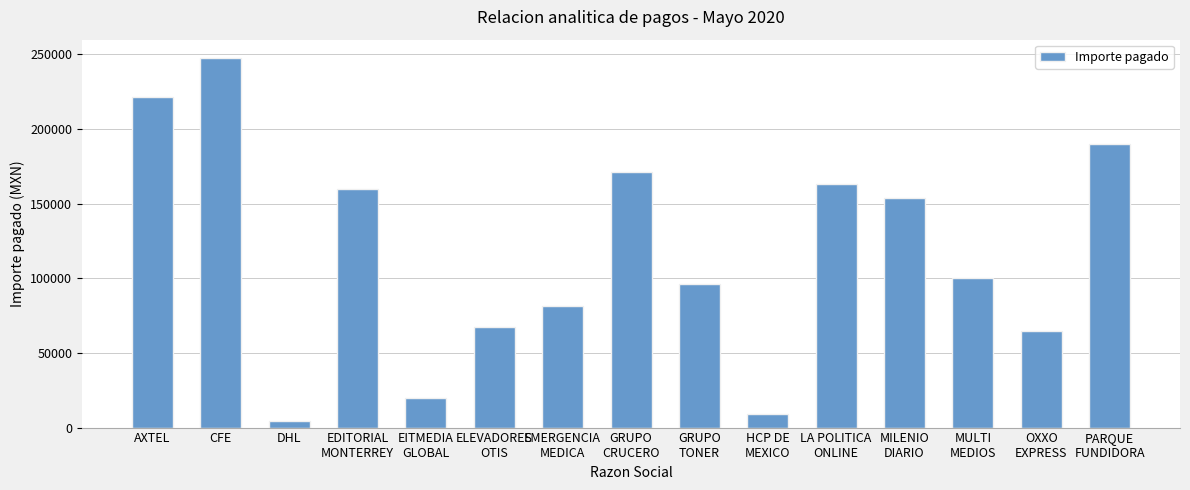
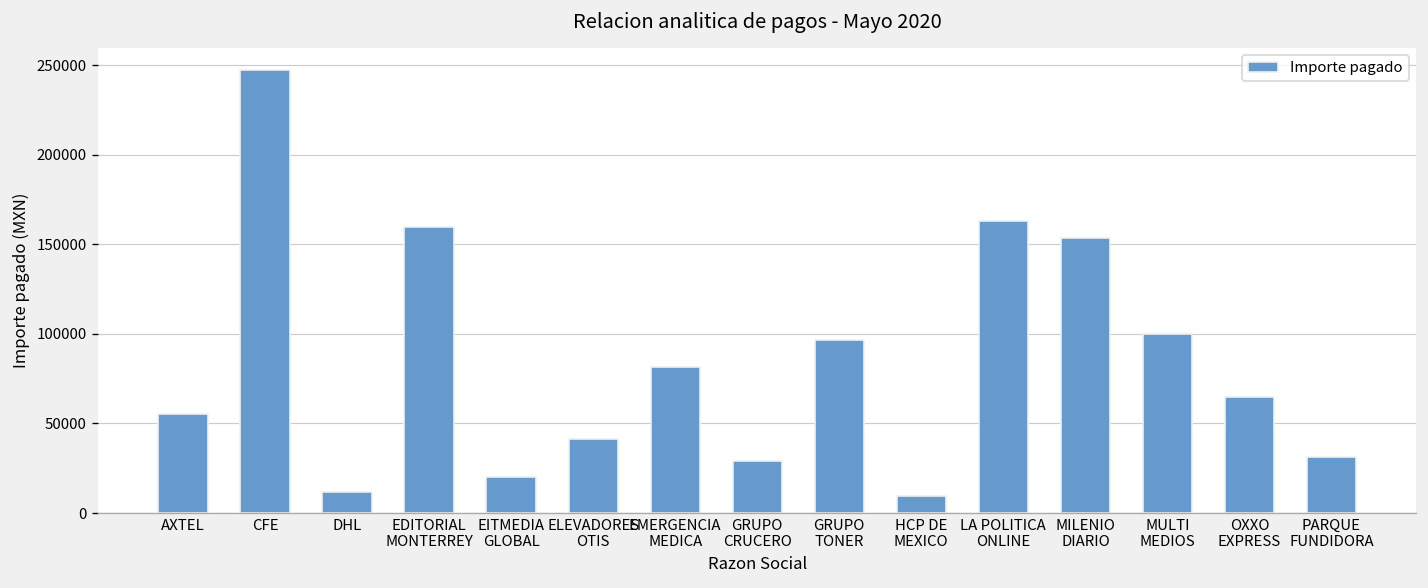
  {
-   "AXTEL": 221000,
+   "AXTEL": 55000,
    "CFE": 247000,
-   "DHL": 4000,
+   "DHL": 12000,
    "EDITORIAL MONTERREY": 160000,
    "EITMEDIA GLOBAL": 20000,
-   "ELEVADORES OTIS": 68000,
+   "ELEVADORES OTIS": 41000,
    "EMERGENCIA MEDICA": 82000,
-   "GRUPO CRUCERO": 171000,
+   "GRUPO CRUCERO": 29000,
    "GRUPO TONER": 96000,
    "HCP DE MEXICO": 9000,
    "LA POLITICA ONLINE": 163000,
    "MILENIO DIARIO": 153000,
    "MULTI MEDIOS": 100000,
    "OXXO EXPRESS": 65000,
-   "PARQUE FUNDIDORA": 190000
+   "PARQUE FUNDIDORA": 31000
  }
